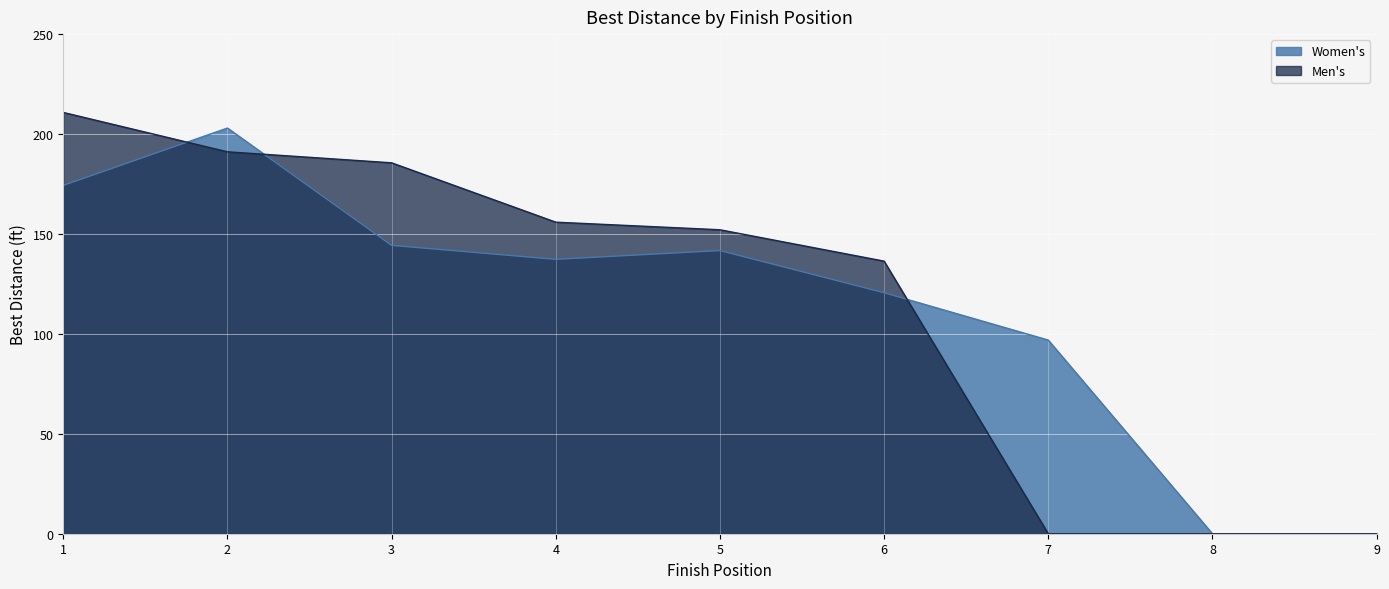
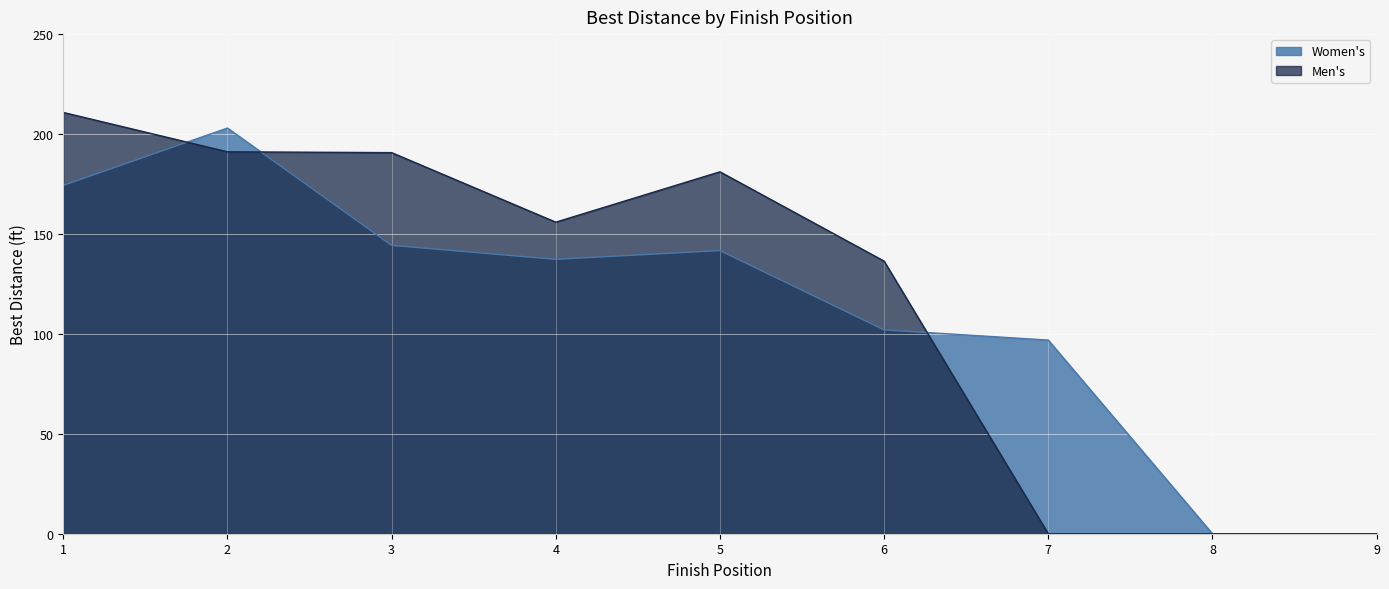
  {
    "Women's": {
      "1": 174,
      "2": 203,
      "3": 144,
      "4": 137,
      "5": 142,
-     "6": 121,
+     "6": 102,
      "7": 97
    },
    "Men's": {
      "1": 211,
      "2": 191,
-     "3": 186,
+     "3": 191,
      "4": 156,
-     "5": 152,
+     "5": 181,
      "6": 136,
      "7": 0
    }
  }
